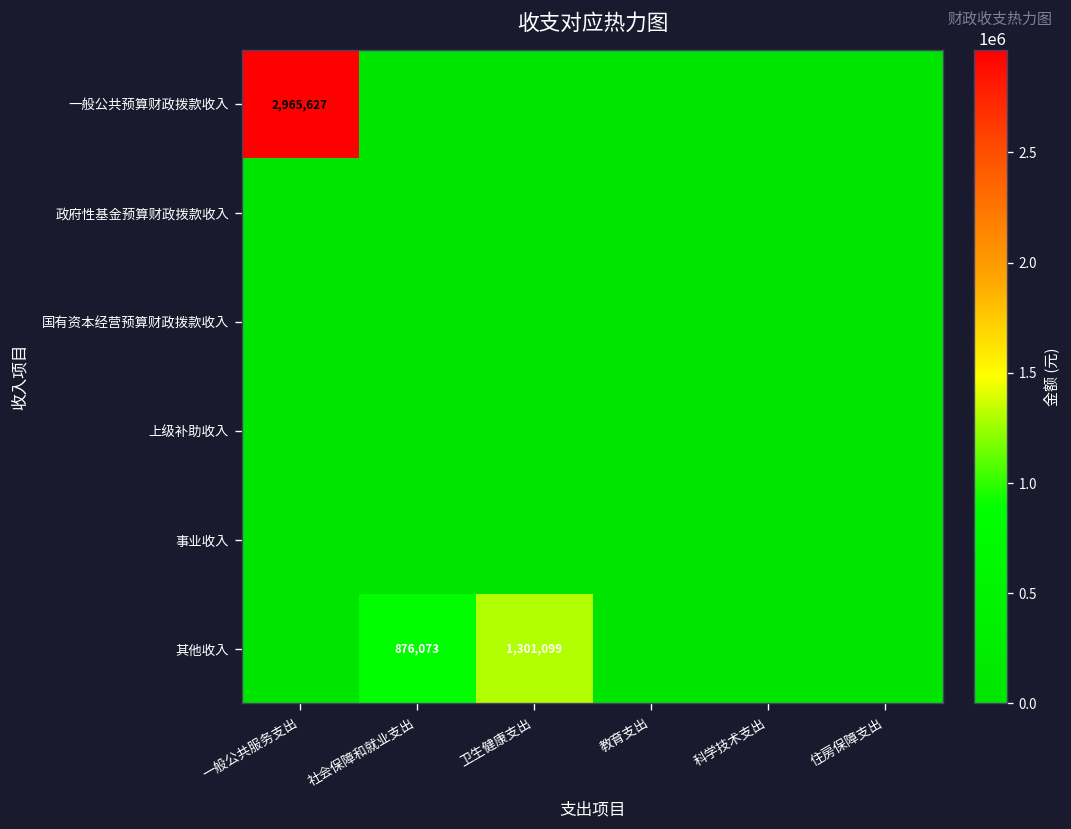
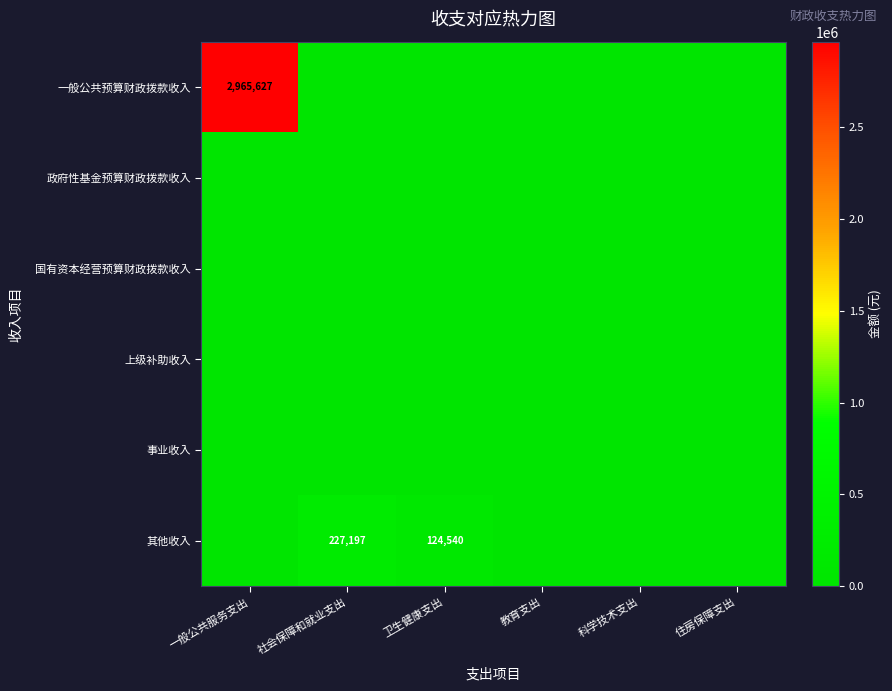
  {
    "一般公共预算财政拨款收入": {
      "一般公共服务支出": "2,965,627"
    },
    "其他收入": {
-     "社会保障和就业支出": "876,073",
-     "卫生健康支出": "1,301,099"
+     "社会保障和就业支出": "227,197",
+     "卫生健康支出": "124,540"
    }
  }
